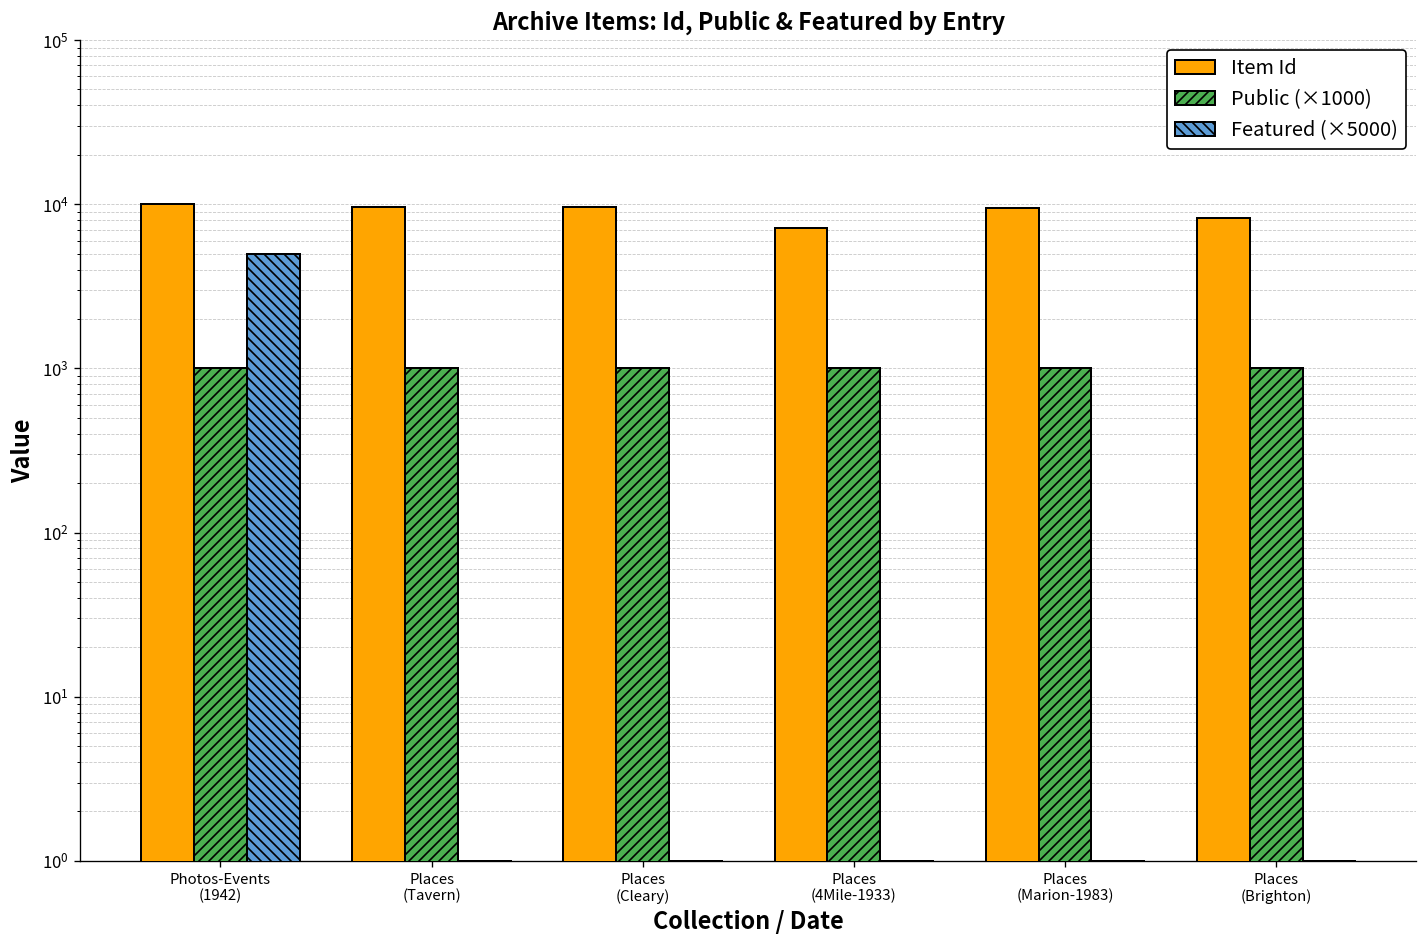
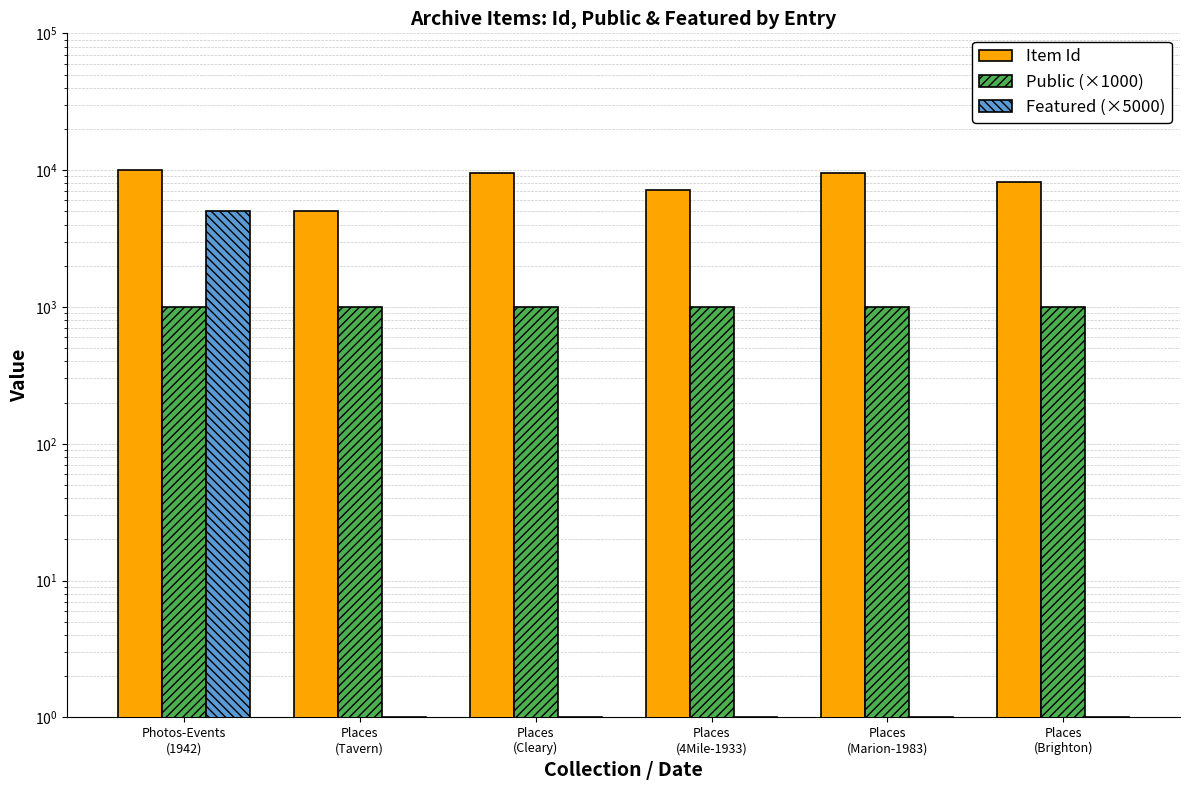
  {
    "Item Id": {
      "Photos-Events (1942)": 10000,
-     "Places (Tavern)": 10000,
+     "Places (Tavern)": 5000,
      "Places (Cleary)": 10000,
      "Places (4Mile-1933)": 7000,
      "Places (Marion-1983)": 10000,
      "Places (Brighton)": 8000
    },
    "Public (×1000)": {
      "Photos-Events (1942)": 1000,
      "Places (Tavern)": 1000,
      "Places (Cleary)": 1000,
      "Places (4Mile-1933)": 1000,
      "Places (Marion-1983)": 1000,
      "Places (Brighton)": 1000
    },
    "Featured (×5000)": {
      "Photos-Events (1942)": 5000,
      "Places (Tavern)": 1,
      "Places (Cleary)": 1,
      "Places (4Mile-1933)": 1,
      "Places (Marion-1983)": 1,
      "Places (Brighton)": 1
    }
  }
